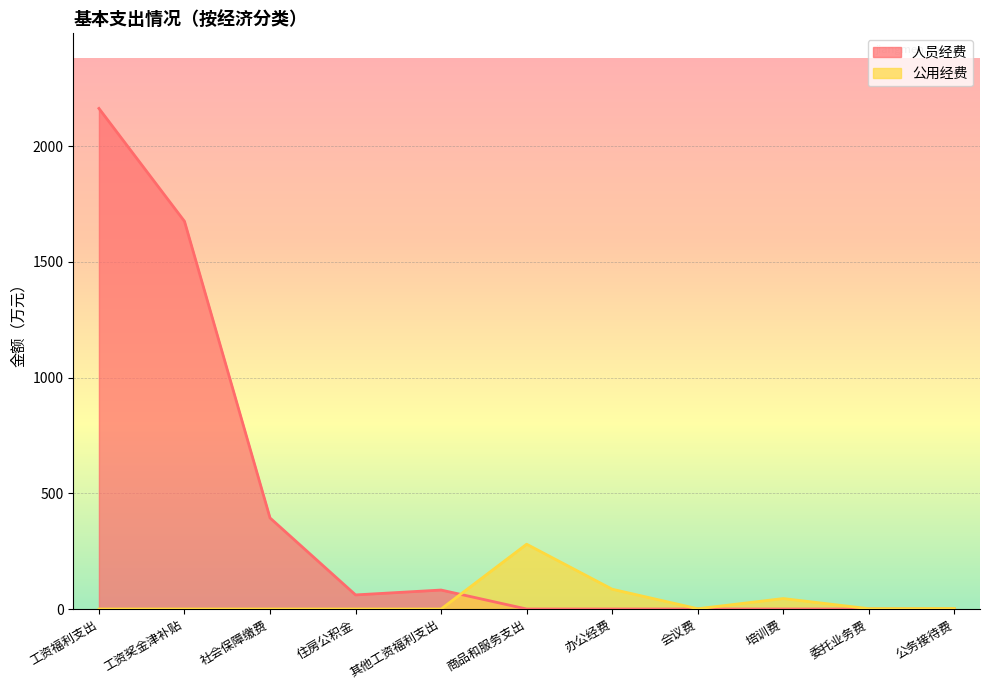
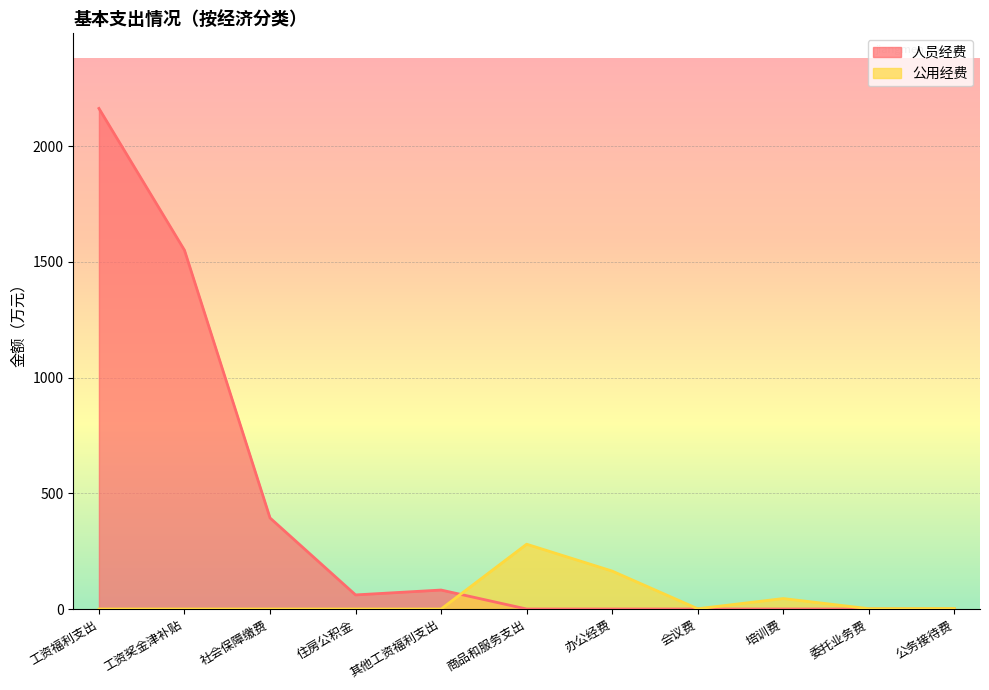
  {
    "人员经费": {
      "工资福利支出": 2160,
-     "工资奖金津补贴": 1670,
+     "工资奖金津补贴": 1550,
      "社会保障缴费": 390,
      "住房公积金": 60,
      "其他工资福利支出": 80,
      "商品和服务支出": 0,
      "办公经费": 0,
      "培训费": 0
    },
    "公用经费": {
      "工资福利支出": 0,
      "工资奖金津补贴": 0,
      "社会保障缴费": 0,
      "住房公积金": 0,
      "其他工资福利支出": 0,
      "商品和服务支出": 280,
-     "办公经费": 90,
+     "办公经费": 160,
      "培训费": 50
    }
  }
